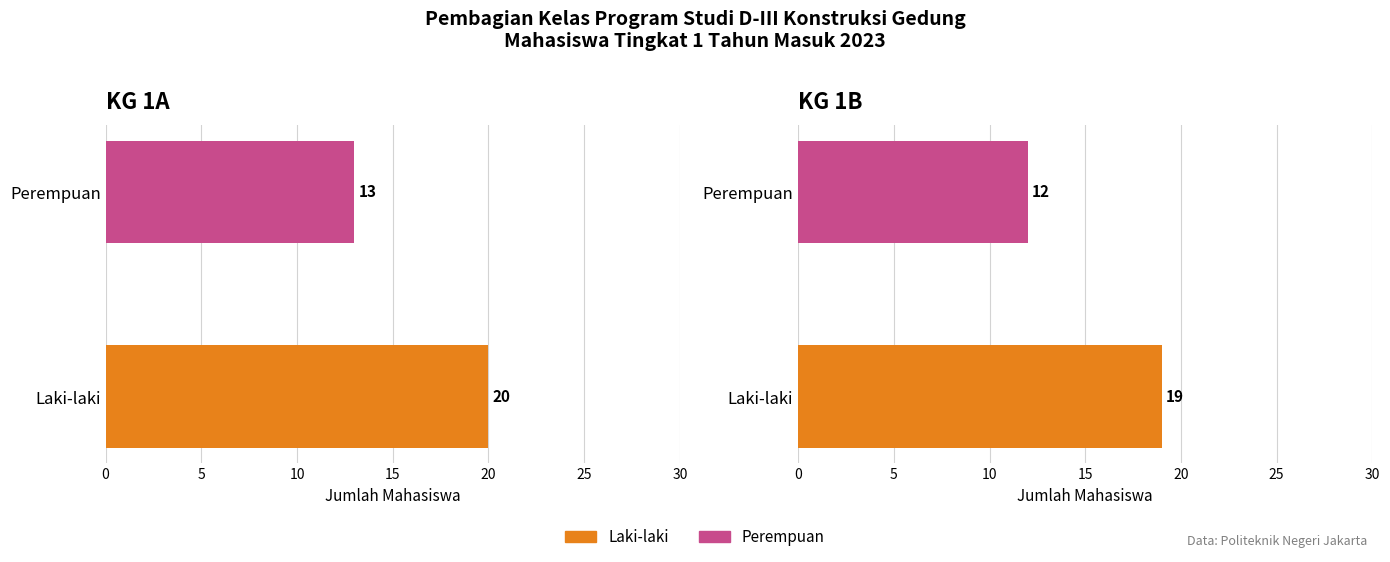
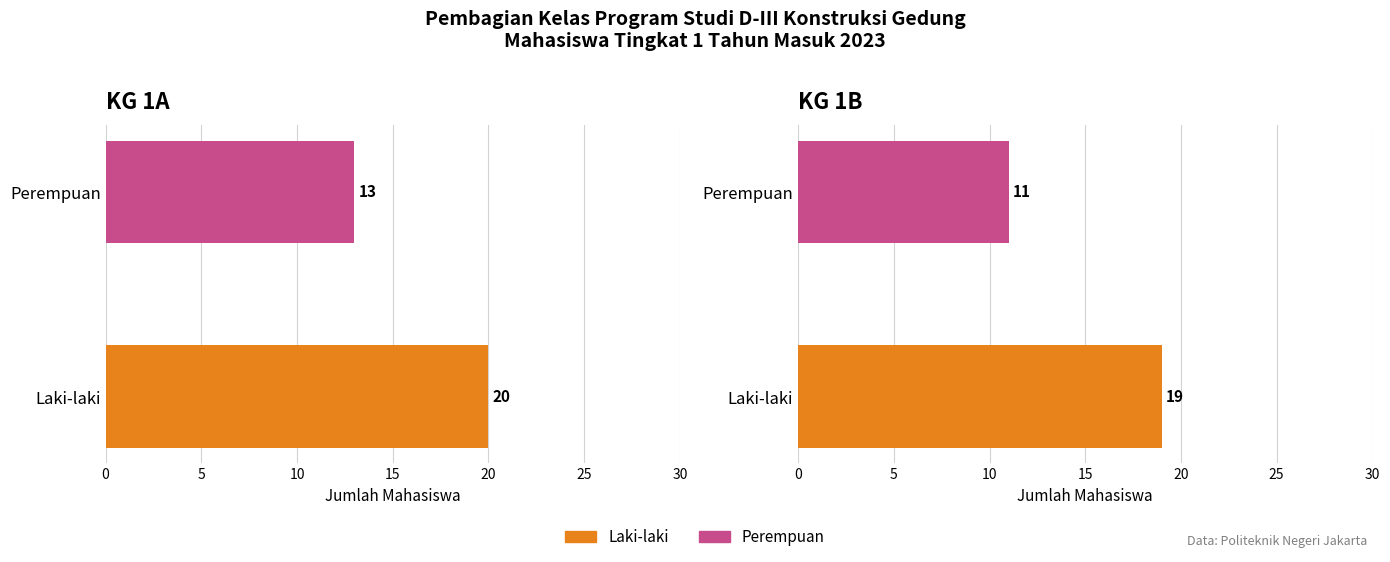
  {
    "KG 1A": {
      "Perempuan": 13,
      "Laki-laki": 20
    },
    "KG 1B": {
-     "Perempuan": 12,
+     "Perempuan": 11,
      "Laki-laki": 19
    }
  }
